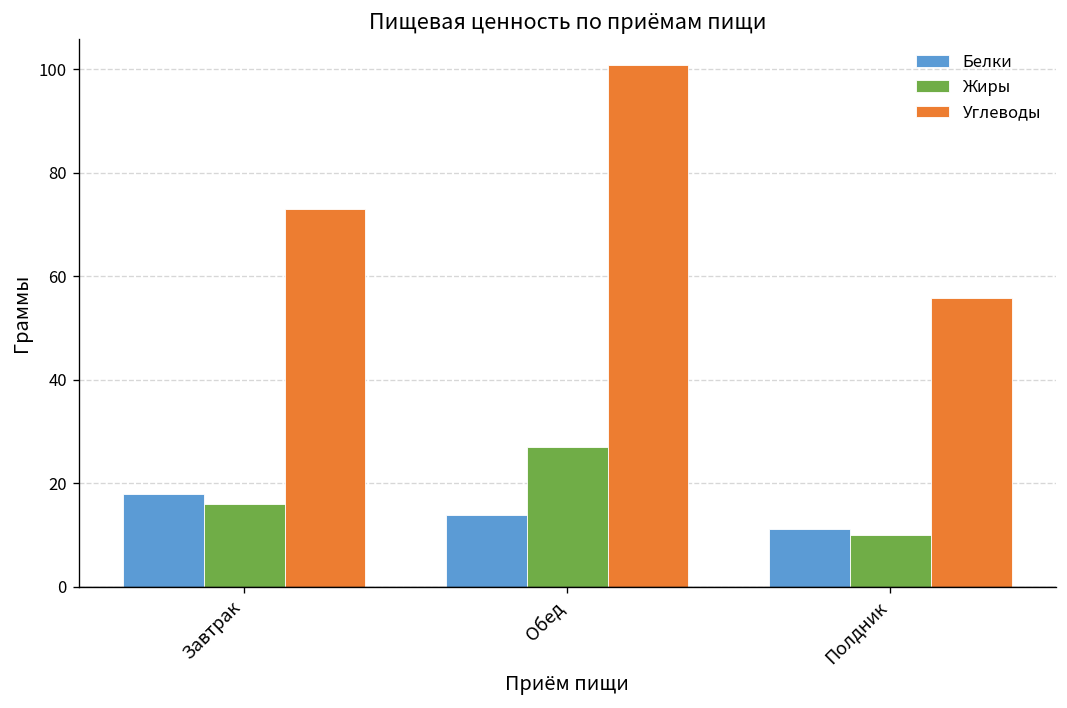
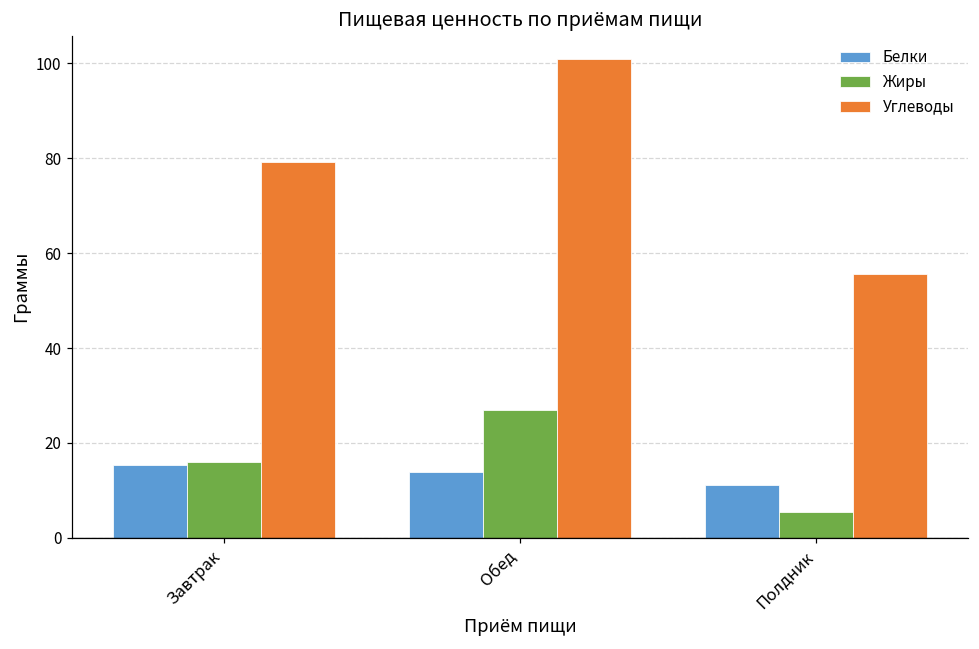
  {
    "Белки": {
-     "Завтрак": 18,
+     "Завтрак": 15,
      "Обед": 14,
      "Полдник": 11
    },
    "Жиры": {
      "Завтрак": 16,
      "Обед": 27,
-     "Полдник": 10
+     "Полдник": 6
    },
    "Углеводы": {
-     "Завтрак": 73,
+     "Завтрак": 79,
      "Обед": 101,
      "Полдник": 56
    }
  }
